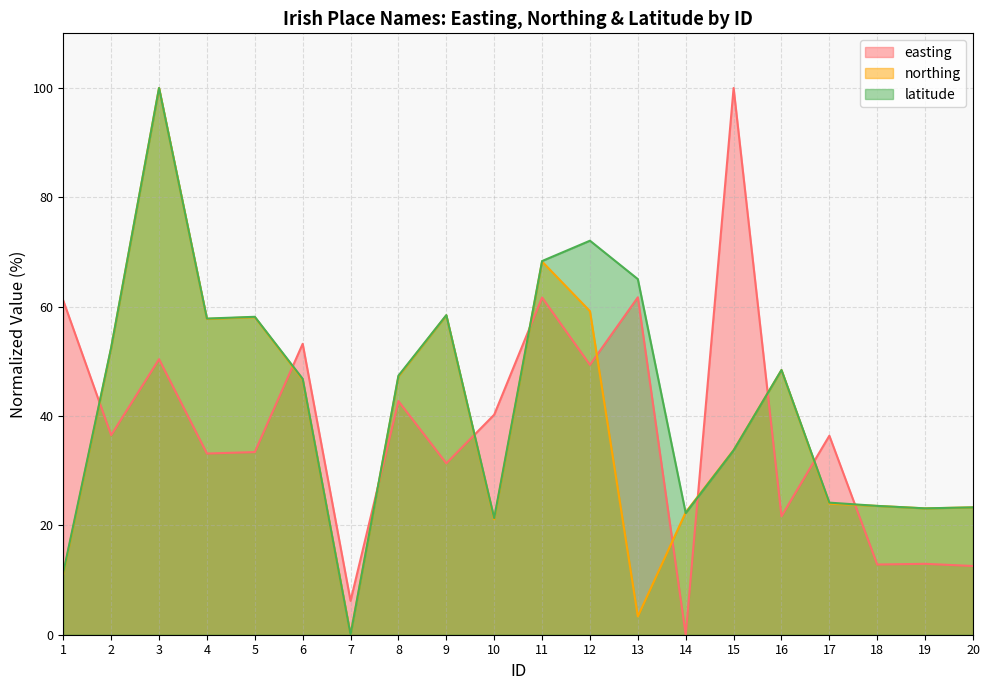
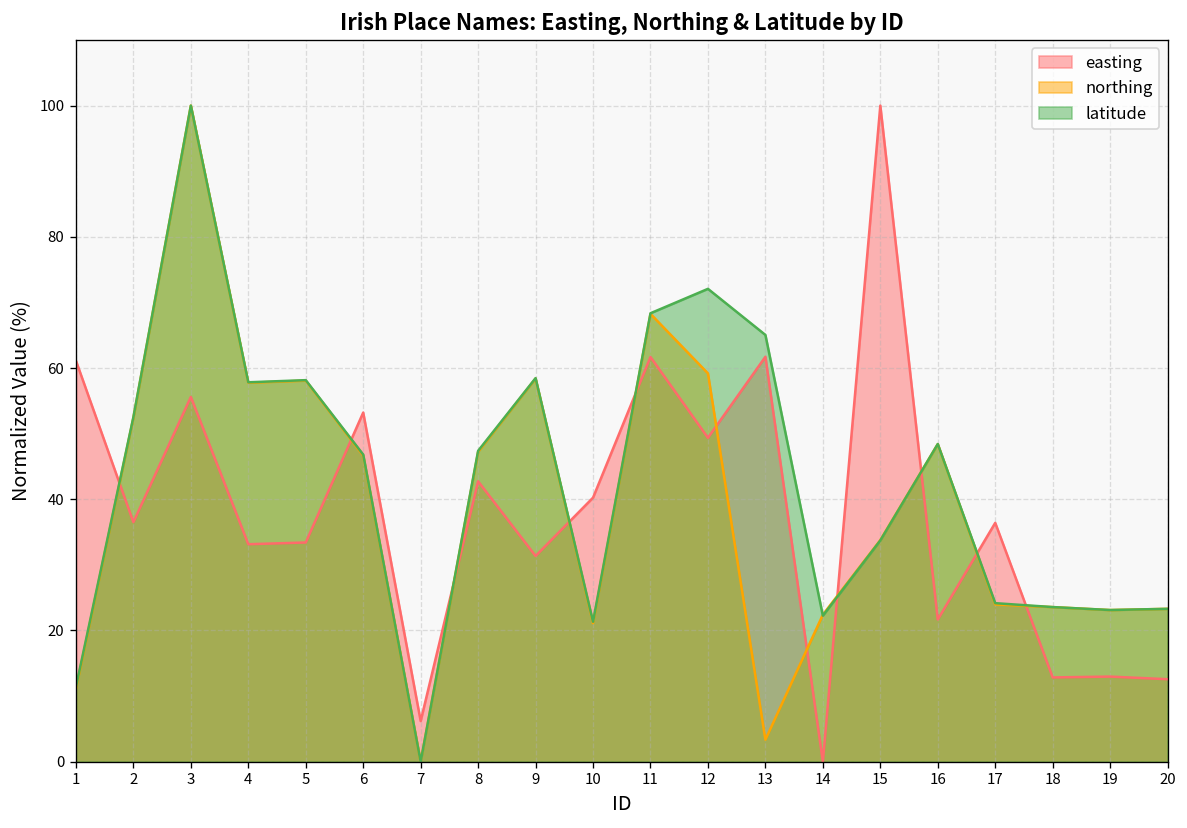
  {
    "easting": {
      "1": 61,
      "2": 37,
-     "3": 50,
+     "3": 56,
      "4": 33,
      "5": 33,
      "6": 53,
      "7": 6,
      "8": 43,
      "9": 31,
      "10": 40,
      "11": 62,
      "12": 49,
      "13": 62,
      "14": 0,
      "15": 100,
      "16": 22,
      "17": 36,
      "18": 13,
      "19": 13,
      "20": 13
    },
    "northing": {
      "12": 59,
      "13": 3
    },
    "latitude": {
      "12": 72,
      "13": 65
    }
  }
